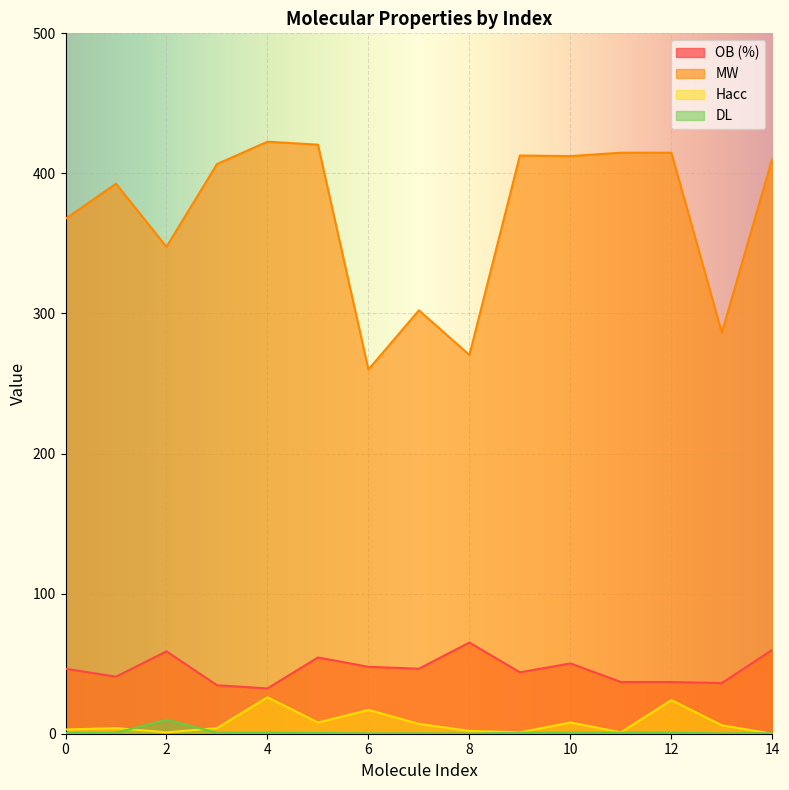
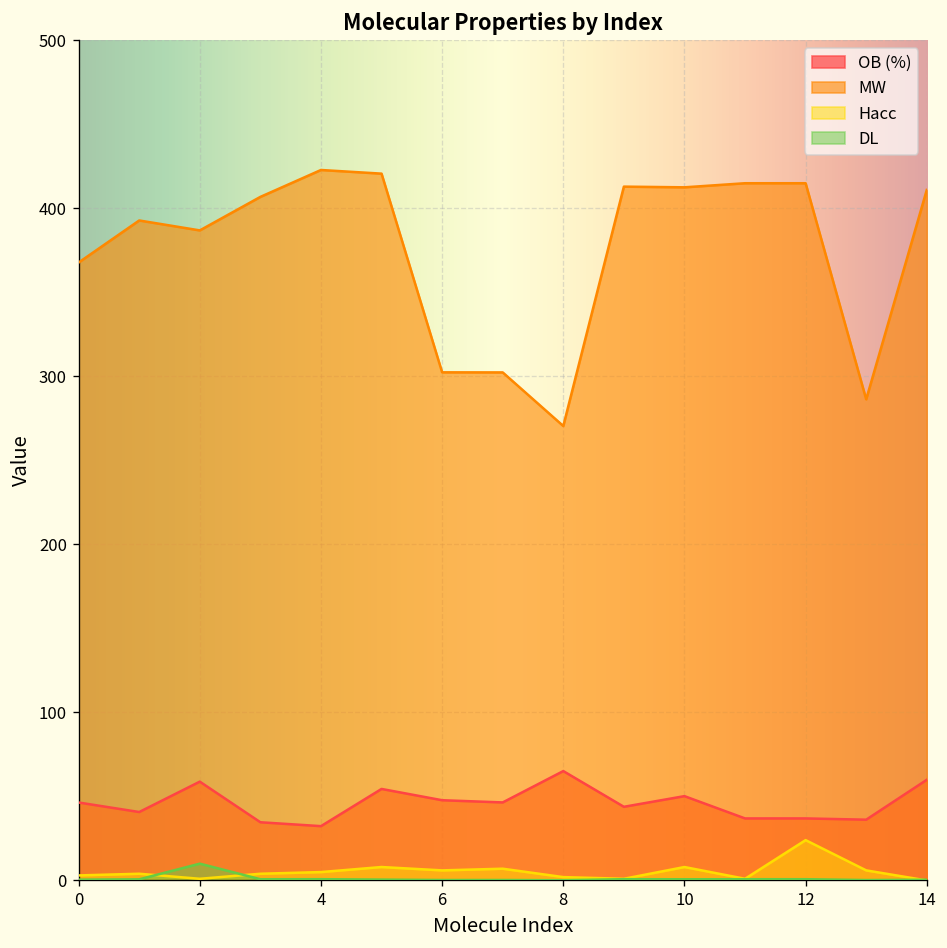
  {
    "OB (%)": {
      "0": 46,
      "2": 59,
      "4": 32,
      "6": 48,
      "8": 65,
      "10": 50,
      "12": 37,
      "14": 60
    },
    "MW": {
      "0": 368,
-     "2": 348,
+     "2": 387,
      "4": 423,
-     "6": 260,
+     "6": 302,
      "8": 270,
      "10": 412,
      "12": 415,
      "14": 411
    },
    "Hacc": {
      "0": 3,
      "2": 1,
-     "4": 26,
-     "6": 17,
+     "4": 5,
+     "6": 6,
      "8": 2,
      "10": 8,
      "12": 24
    },
    "DL": {
      "0": 0,
      "2": 10,
      "4": 1,
      "6": 0,
      "8": 0,
      "10": 1,
      "12": 1
    }
  }
